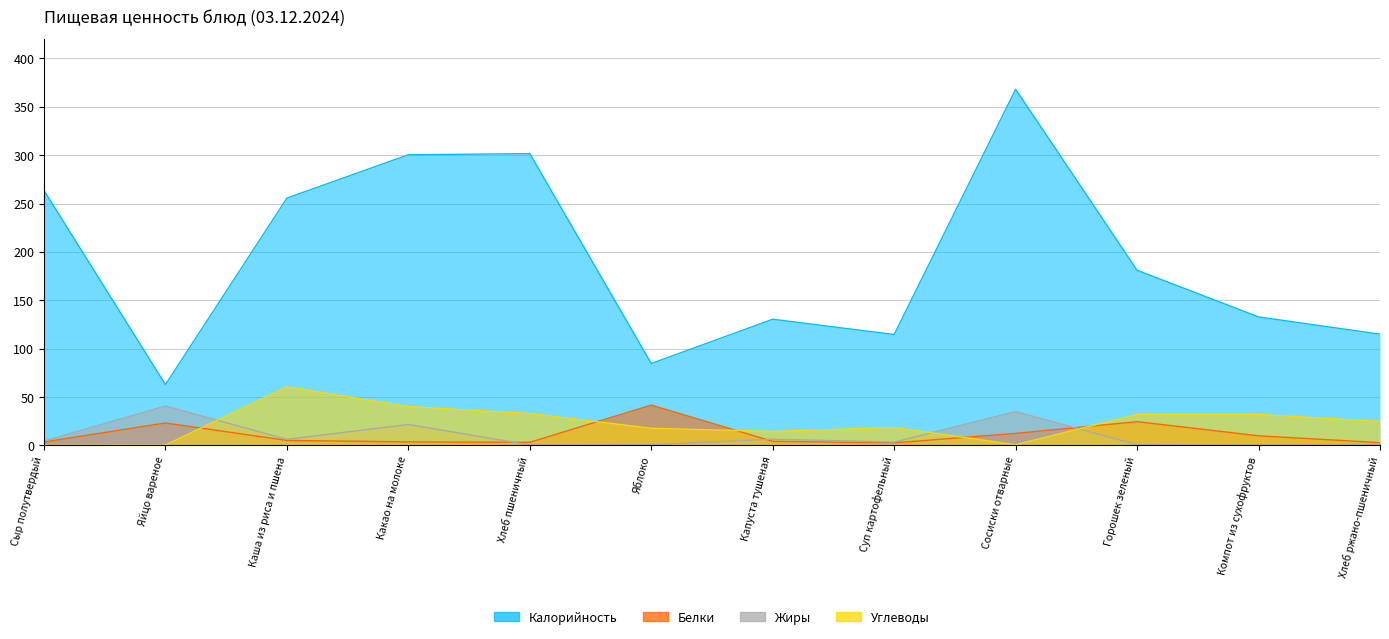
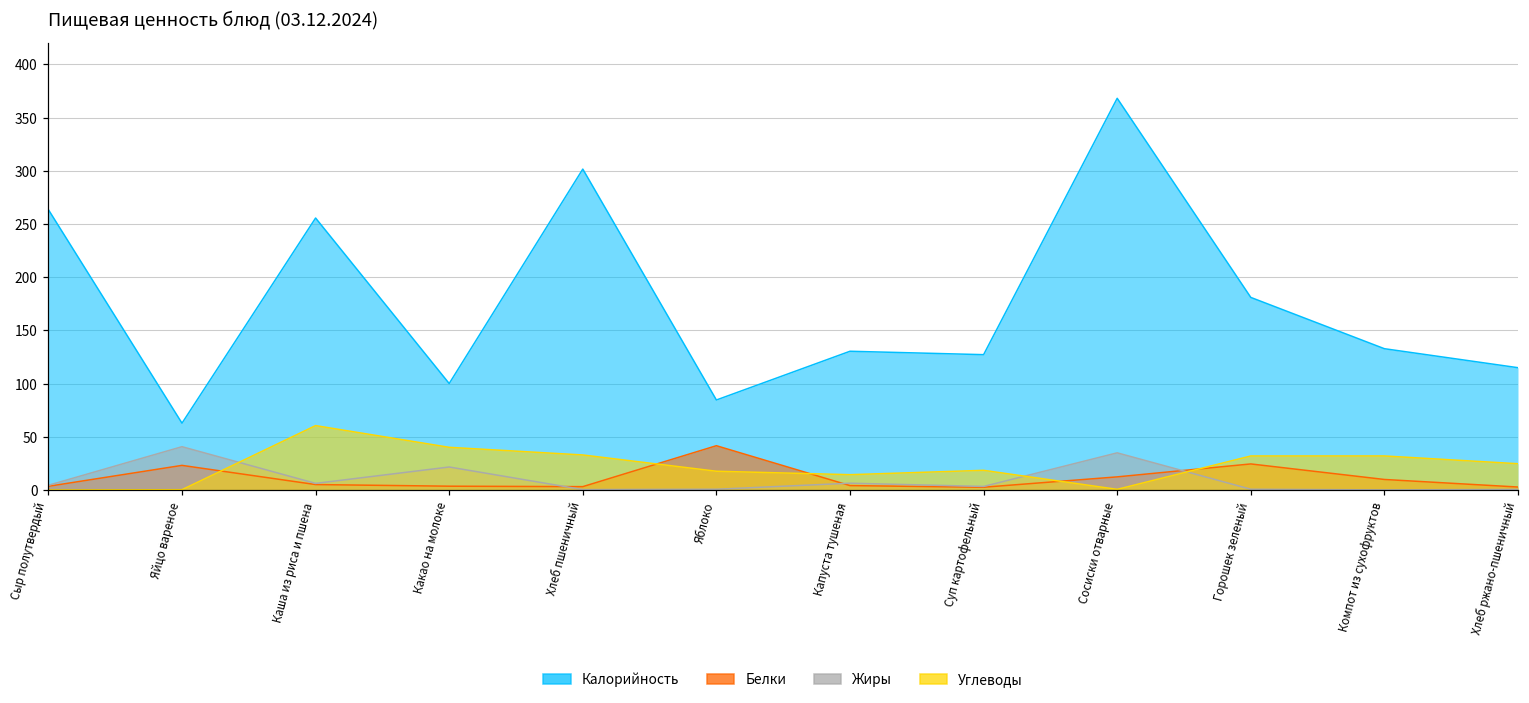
  {
    "Калорийность": {
      "Сыр полутвердый": 260,
      "Яйцо вареное": 60,
      "Каша из риса и пшена": 260,
-     "Какао на молоке": 300,
+     "Какао на молоке": 100,
      "Хлеб пшеничный": 300,
      "Яблоко": 80,
      "Капуста тушеная": 130,
-     "Суп картофельный": 110,
+     "Суп картофельный": 130,
      "Сосиски отварные": 370,
      "Горошек зеленый": 180,
      "Компот из сухофруктов": 130,
      "Хлеб ржано-пшеничный": 110
    },
    "Белки": {
      "Яйцо вареное": 20,
      "Какао на молоке": 0,
      "Хлеб пшеничный": 0,
      "Яблоко": 40,
      "Сосиски отварные": 10,
      "Горошек зеленый": 20,
      "Компот из сухофруктов": 10
    },
    "Жиры": {
      "Яйцо вареное": 40,
      "Какао на молоке": 20,
      "Хлеб пшеничный": 0,
      "Яблоко": 0,
      "Сосиски отварные": 30,
      "Горошек зеленый": 0,
      "Компот из сухофруктов": 0
    },
    "Углеводы": {
      "Сыр полутвердый": 0,
      "Яйцо вареное": 0,
      "Каша из риса и пшена": 60,
      "Какао на молоке": 40,
      "Хлеб пшеничный": 30,
      "Яблоко": 20,
      "Капуста тушеная": 10,
      "Суп картофельный": 20,
      "Сосиски отварные": 0,
      "Горошек зеленый": 30,
      "Компот из сухофруктов": 30,
      "Хлеб ржано-пшеничный": 20
    }
  }
